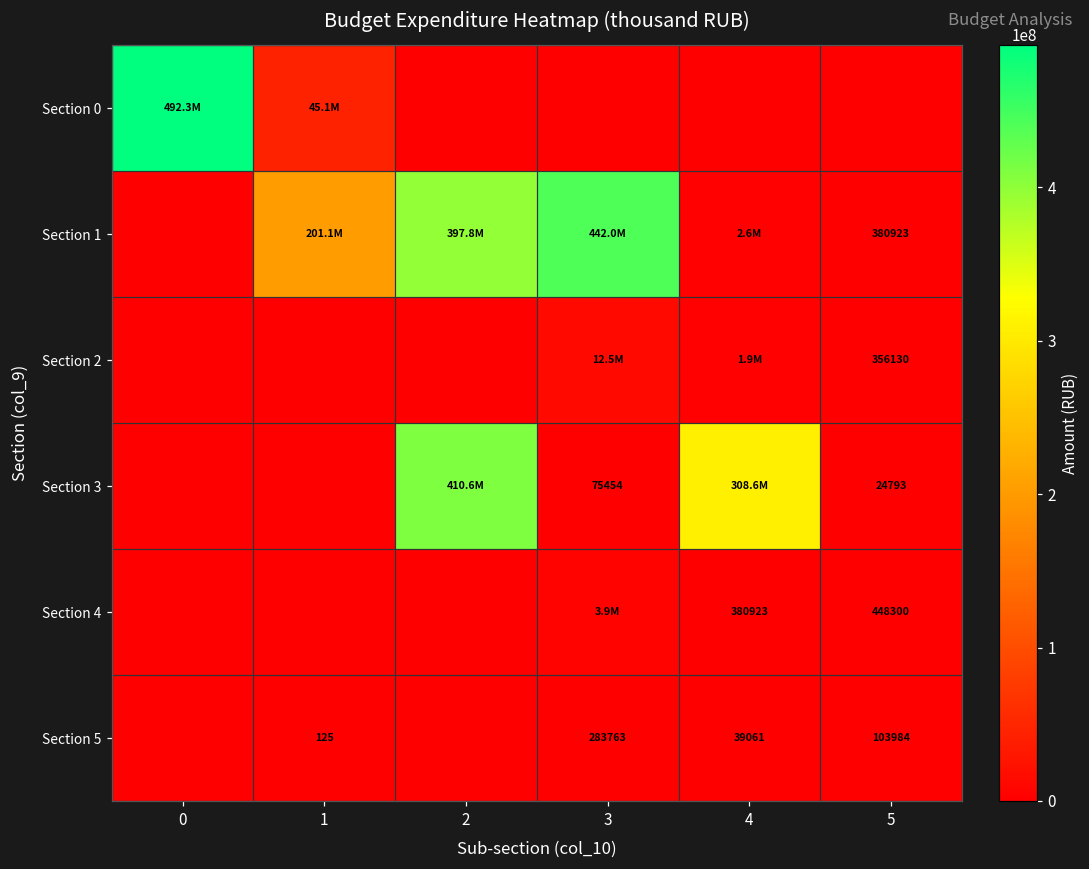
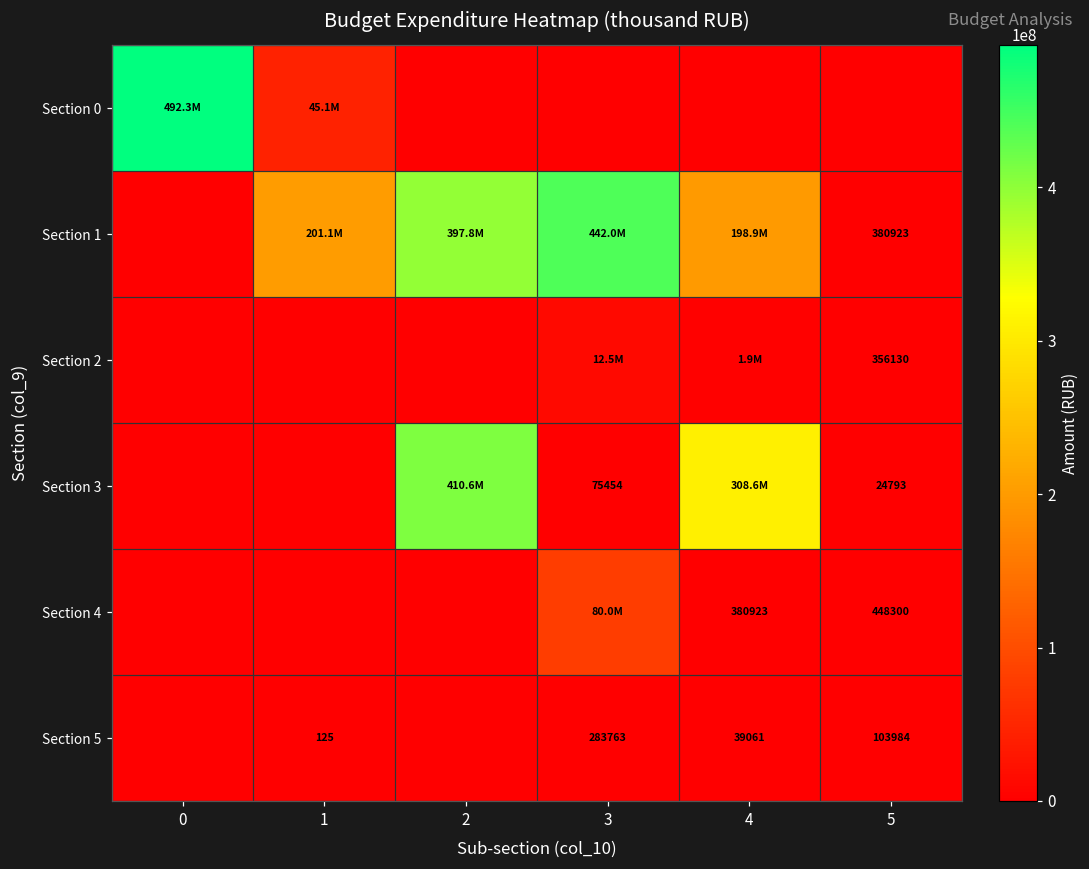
  {
    "Section 0": {
      "0": "492.3M",
      "1": "45.1M"
    },
    "Section 1": {
      "1": "201.1M",
      "2": "397.8M",
      "3": "442.0M",
-     "4": "2.6M",
+     "4": "198.9M",
      "5": "380923"
    },
    "Section 2": {
      "3": "12.5M",
      "4": "1.9M",
      "5": "356130"
    },
    "Section 3": {
      "2": "410.6M",
      "3": "75454",
      "4": "308.6M",
      "5": "24793"
    },
    "Section 4": {
-     "3": "3.9M",
+     "3": "80.0M",
      "4": "380923",
      "5": "448300"
    },
    "Section 5": {
      "1": "125",
      "3": "283763",
      "4": "39061",
      "5": "103984"
    }
  }
